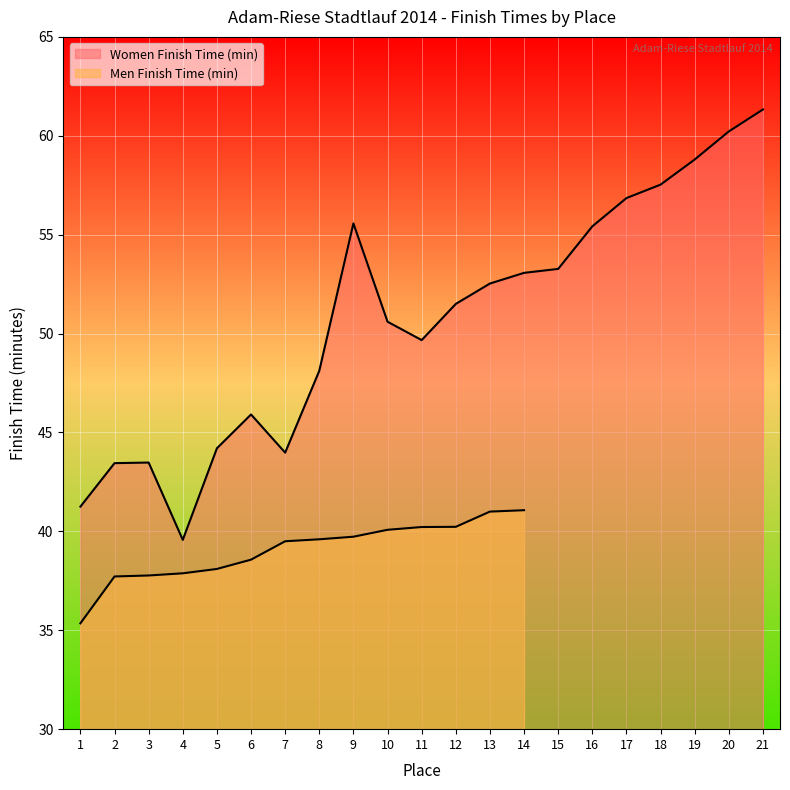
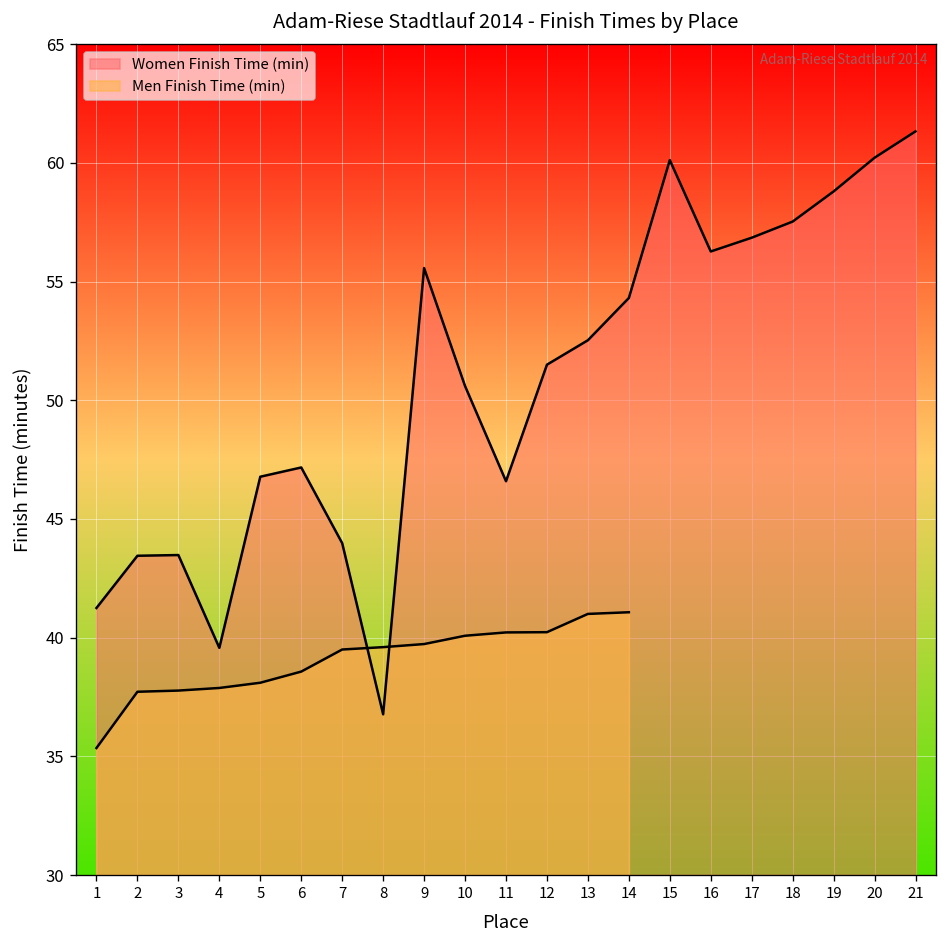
  {
    "Women Finish Time (min)": {
      "1": 41.3,
      "2": 43.5,
      "3": 43.5,
      "4": 39.6,
-     "5": 44.2,
-     "6": 45.9,
+     "5": 46.8,
+     "6": 47.2,
      "7": 44.0,
-     "8": 48.1,
+     "8": 36.8,
      "9": 55.6,
      "10": 50.6,
-     "11": 49.7,
+     "11": 46.6,
      "12": 51.5,
      "13": 52.5,
-     "14": 53.1,
-     "15": 53.3,
-     "16": 55.4,
+     "14": 54.3,
+     "15": 60.1,
+     "16": 56.3,
      "17": 56.9,
      "18": 57.5,
      "19": 58.8,
      "20": 60.2,
      "21": 61.3
    },
    "Men Finish Time (min)": {
      "1": 35.4,
      "2": 37.7,
      "3": 37.8,
      "4": 37.9,
      "5": 38.1,
      "6": 38.6,
      "7": 39.5,
      "8": 39.6,
      "9": 39.7,
      "10": 40.1,
      "11": 40.2,
      "12": 40.2,
      "13": 41.0,
      "14": 41.1
    }
  }
